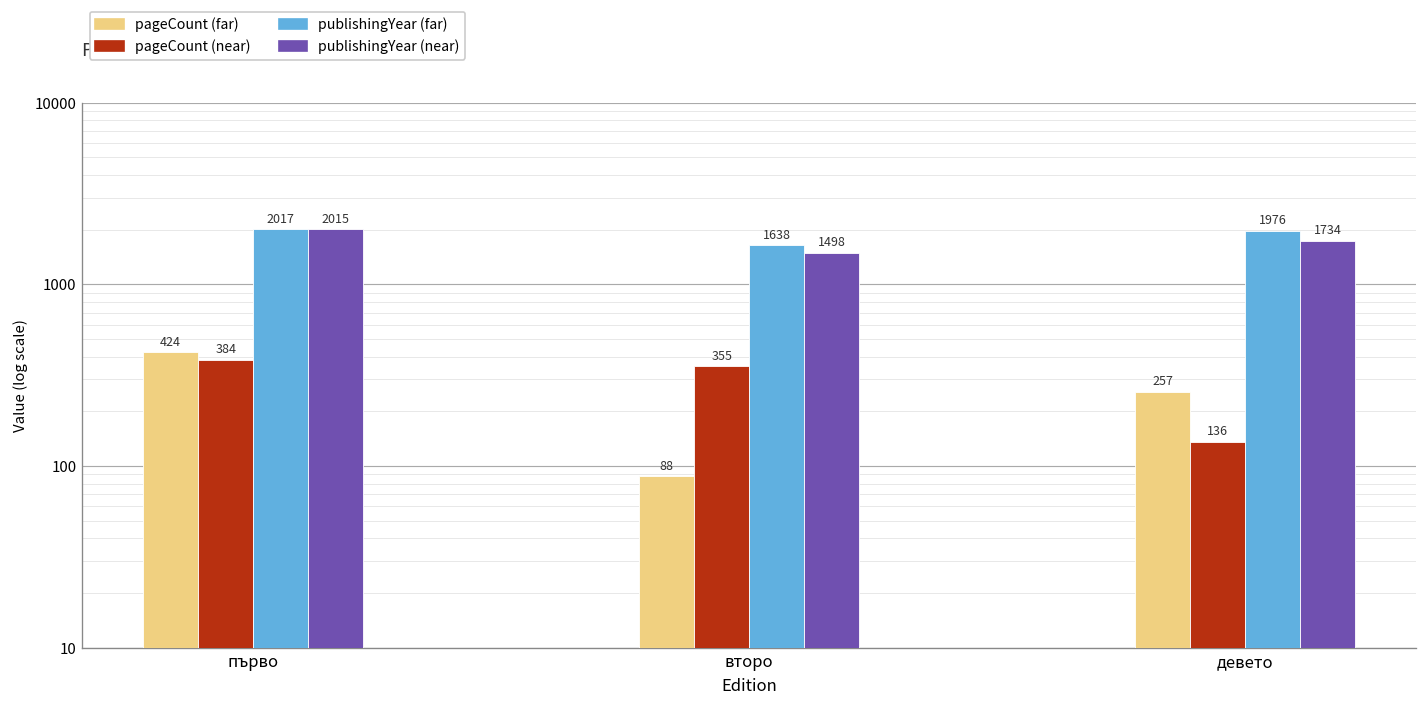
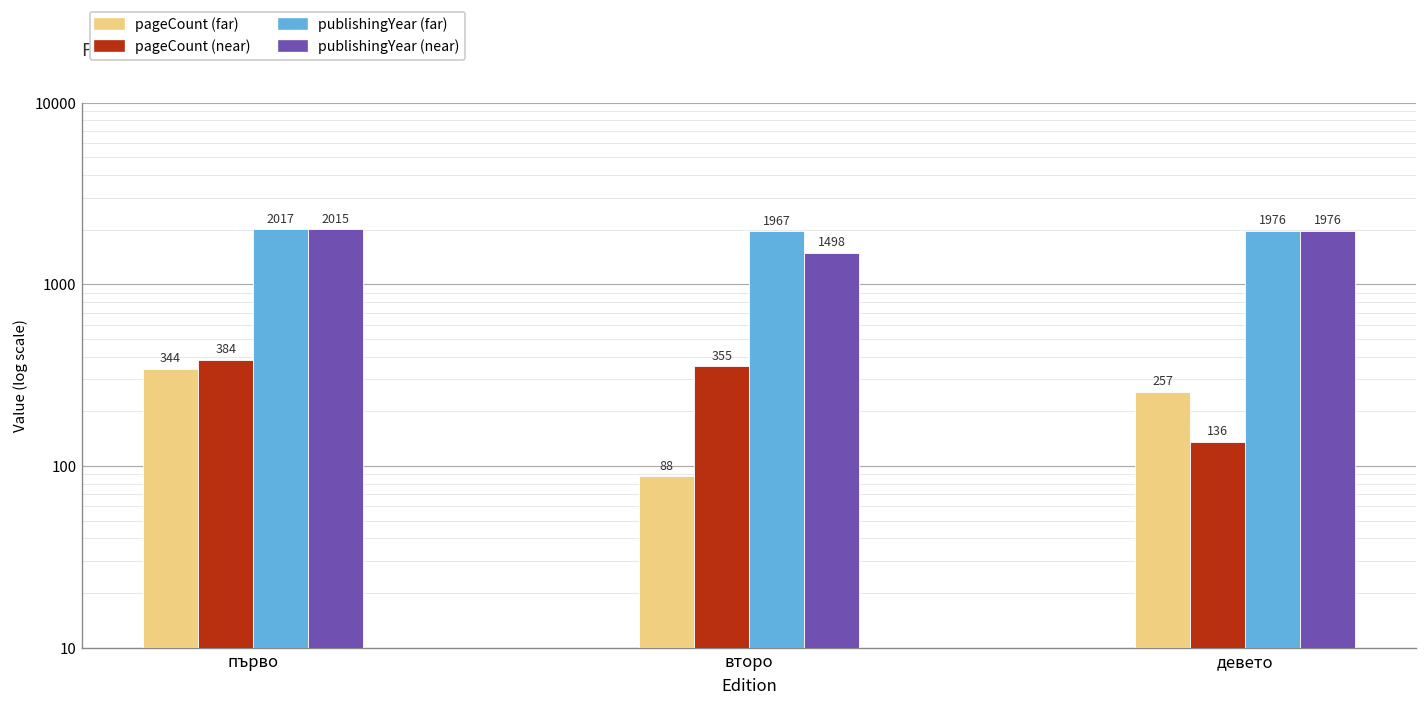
  {
    "pageCount (far)": {
-     "първо": 424,
+     "първо": 344,
      "второ": 88,
      "девето": 257
    },
    "pageCount (near)": {
      "първо": 384,
      "второ": 355,
      "девето": 136
    },
    "publishingYear (far)": {
      "първо": 2017,
-     "второ": 1638,
+     "второ": 1967,
      "девето": 1976
    },
    "publishingYear (near)": {
      "първо": 2015,
      "второ": 1498,
-     "девето": 1734
+     "девето": 1976
    }
  }
